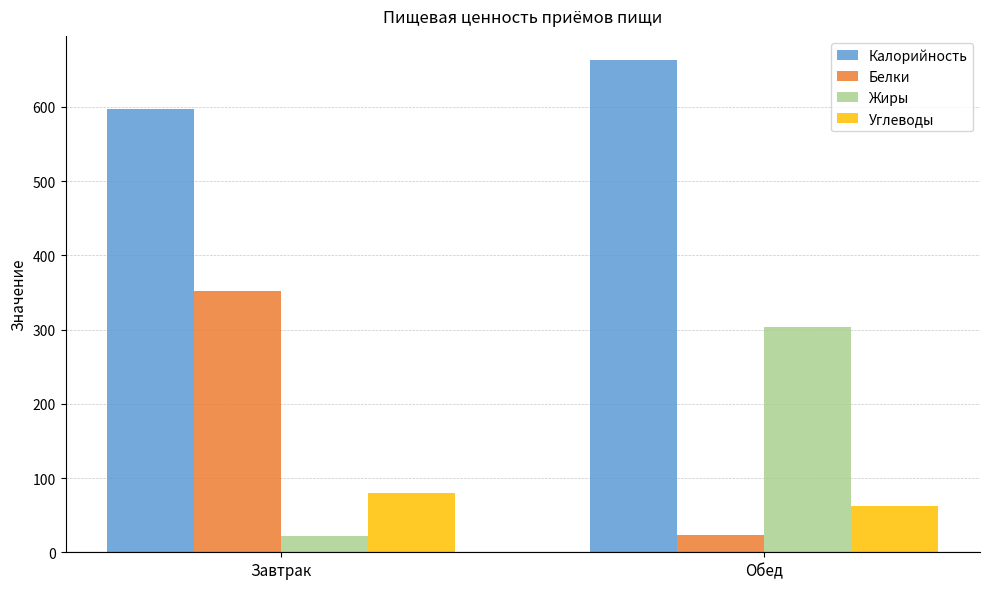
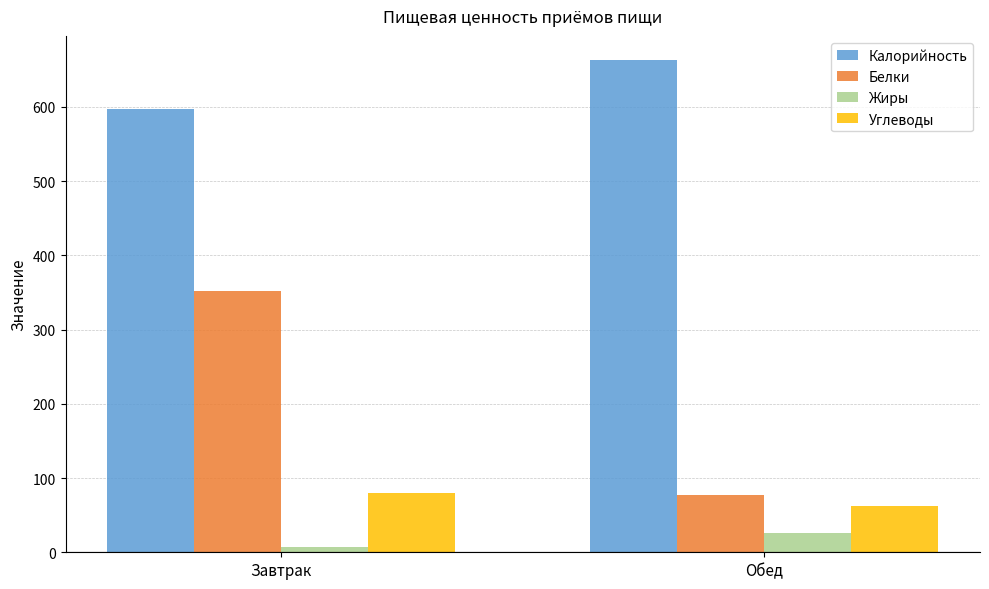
  {
    "Калорийность": {
      "Завтрак": 600,
      "Обед": 660
    },
    "Белки": {
      "Завтрак": 350,
-     "Обед": 20
+     "Обед": 80
    },
    "Жиры": {
-     "Завтрак": 20,
-     "Обед": 300
+     "Завтрак": 10,
+     "Обед": 30
    },
    "Углеводы": {
      "Завтрак": 80,
      "Обед": 60
    }
  }
